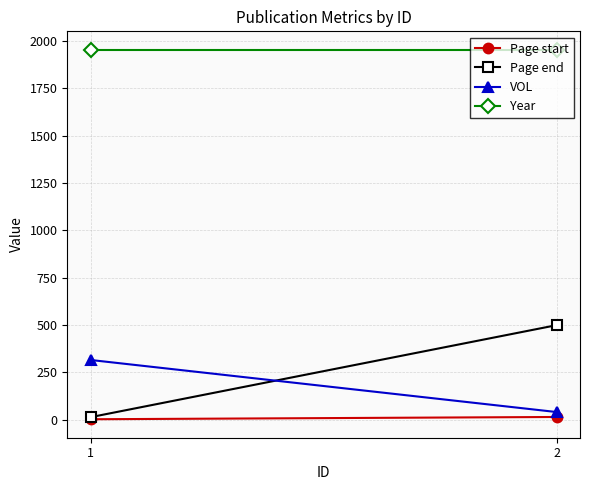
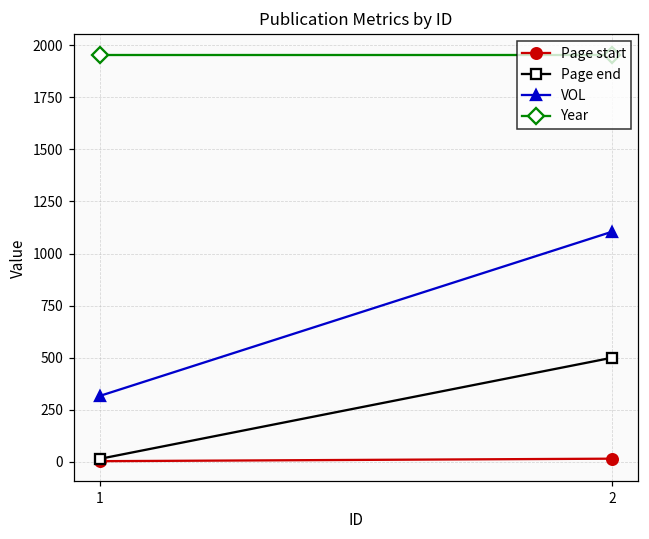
  {
    "Page start": {
      "2": 20
    },
    "Page end": {
      "2": 500
    },
    "VOL": {
      "1": 320,
-     "2": 40
+     "2": 1110
    },
    "Year": {
      "1": 1950
    }
  }
